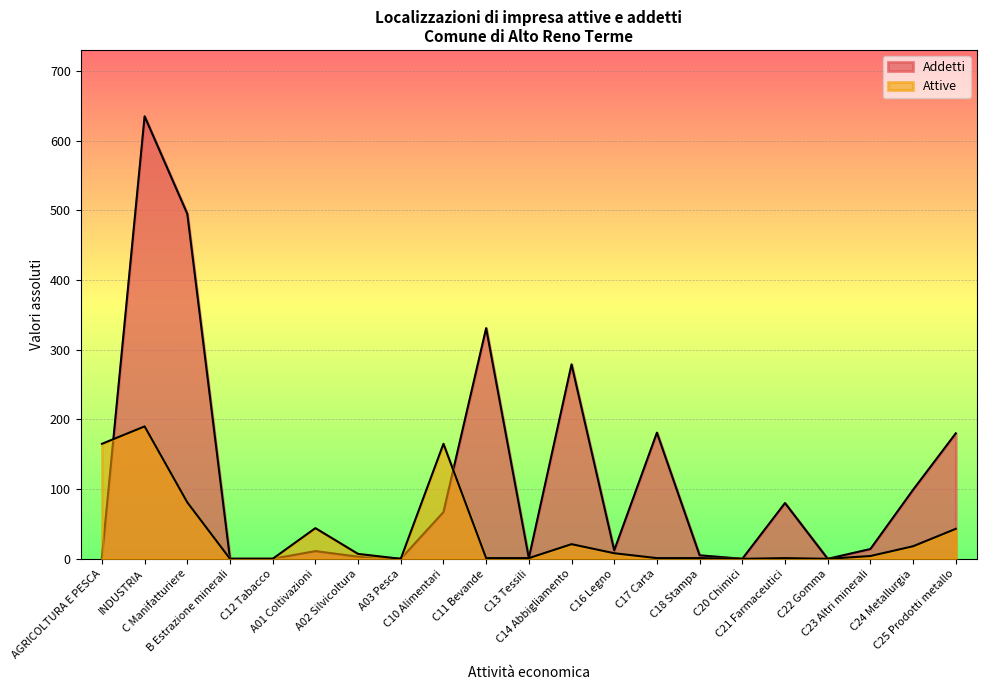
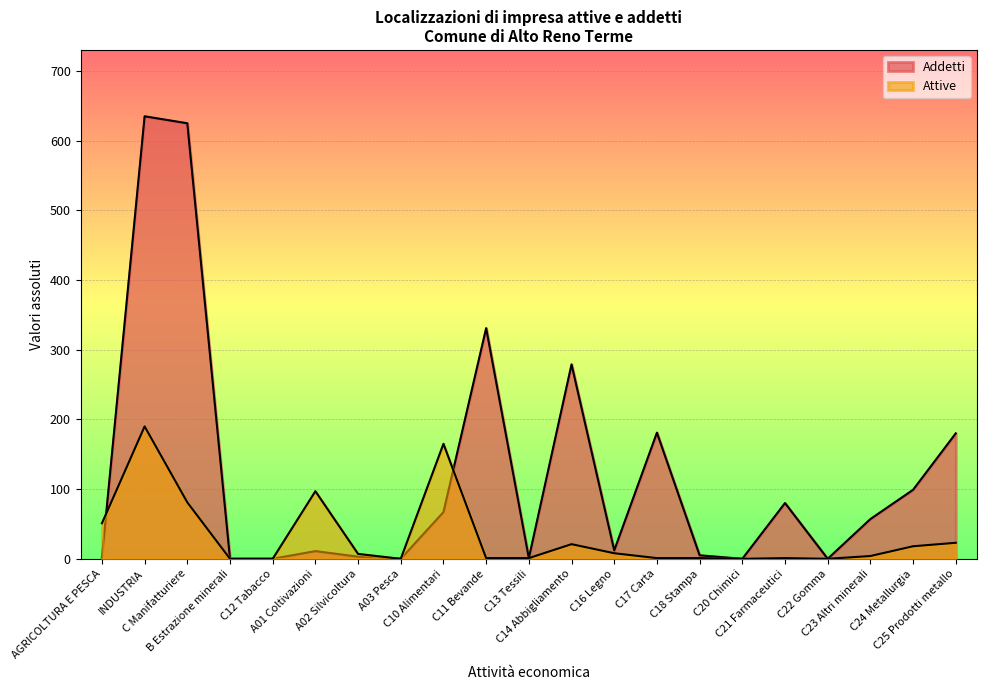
  {
    "Addetti": {
      "AGRICOLTURA E PESCA": 0,
      "INDUSTRIA": 640,
-     "C Manifatturiere": 500,
+     "C Manifatturiere": 630,
      "A01 Coltivazioni": 10,
      "A02 Silvicoltura": 0,
      "C10 Alimentari": 70,
      "C11 Bevande": 330,
      "C14 Abbigliamento": 280,
      "C16 Legno": 10,
      "C17 Carta": 180,
      "C18 Stampa": 10,
      "C21 Farmaceutici": 80,
-     "C23 Altri minerali": 10,
+     "C23 Altri minerali": 60,
      "C24 Metallurgia": 100,
      "C25 Prodotti metallo": 180
    },
    "Attive": {
-     "AGRICOLTURA E PESCA": 170,
+     "AGRICOLTURA E PESCA": 50,
      "INDUSTRIA": 190,
      "C Manifatturiere": 80,
-     "A01 Coltivazioni": 40,
+     "A01 Coltivazioni": 100,
      "A02 Silvicoltura": 10,
      "C10 Alimentari": 170,
      "C11 Bevande": 0,
      "C14 Abbigliamento": 20,
      "C16 Legno": 10,
      "C17 Carta": 0,
      "C18 Stampa": 0,
      "C21 Farmaceutici": 0,
      "C23 Altri minerali": 0,
      "C24 Metallurgia": 20,
-     "C25 Prodotti metallo": 40
+     "C25 Prodotti metallo": 20
    }
  }
